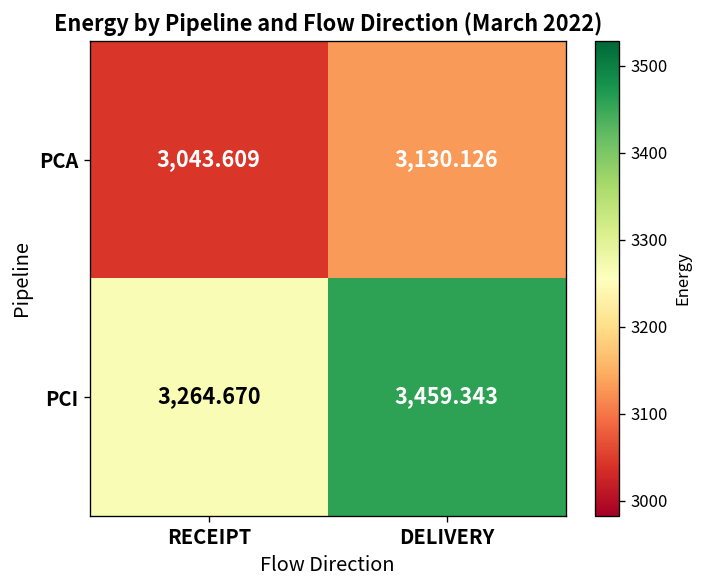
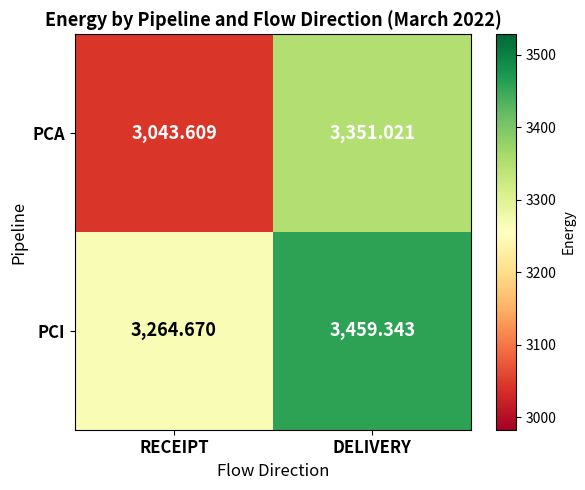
  {
    "PCA": {
      "RECEIPT": "3,043.609",
-     "DELIVERY": "3,130.126"
+     "DELIVERY": "3,351.021"
    },
    "PCI": {
      "RECEIPT": "3,264.670",
      "DELIVERY": "3,459.343"
    }
  }
